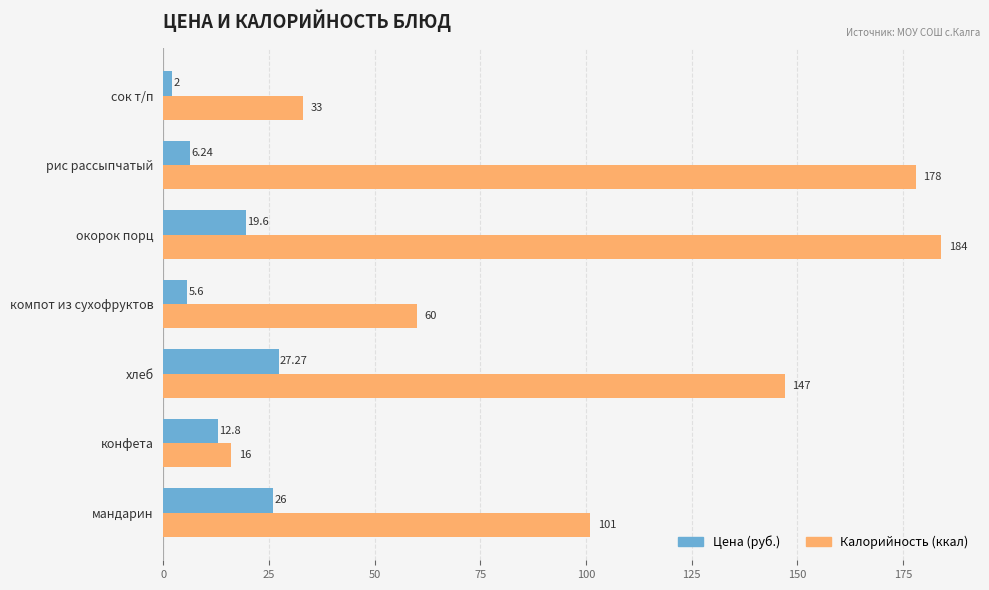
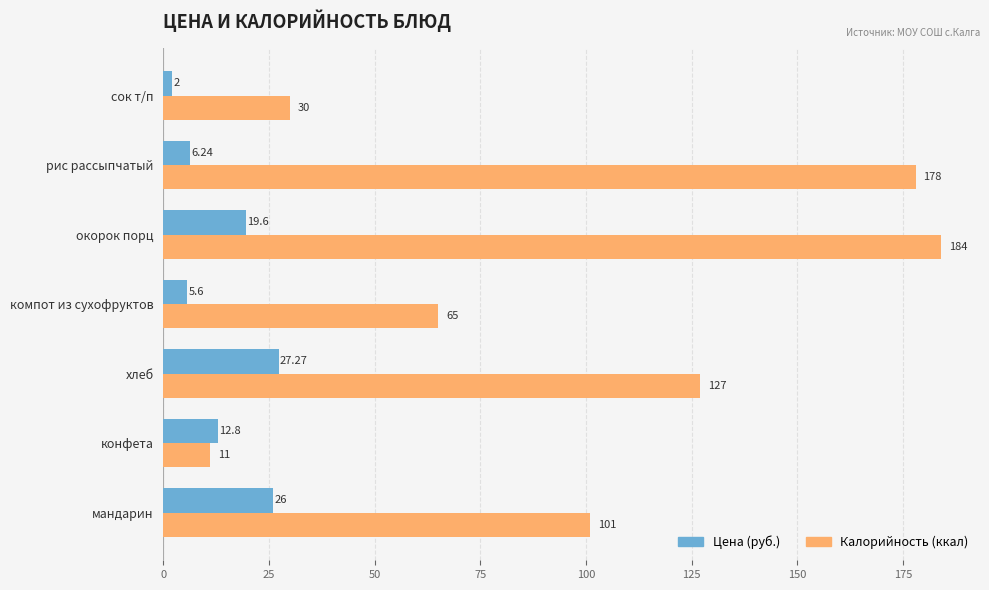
  {
    "Цена (руб.)": {
      "сок т/п": 2,
      "рис рассыпчатый": 6.24,
      "окорок порц": 19.6,
      "компот из сухофруктов": 5.6,
      "хлеб": 27.27,
      "конфета": 12.8,
      "мандарин": 26
    },
    "Калорийность (ккал)": {
-     "сок т/п": 33,
+     "сок т/п": 30,
      "рис рассыпчатый": 178,
      "окорок порц": 184,
-     "компот из сухофруктов": 60,
-     "хлеб": 147,
-     "конфета": 16,
+     "компот из сухофруктов": 65,
+     "хлеб": 127,
+     "конфета": 11,
      "мандарин": 101
    }
  }
